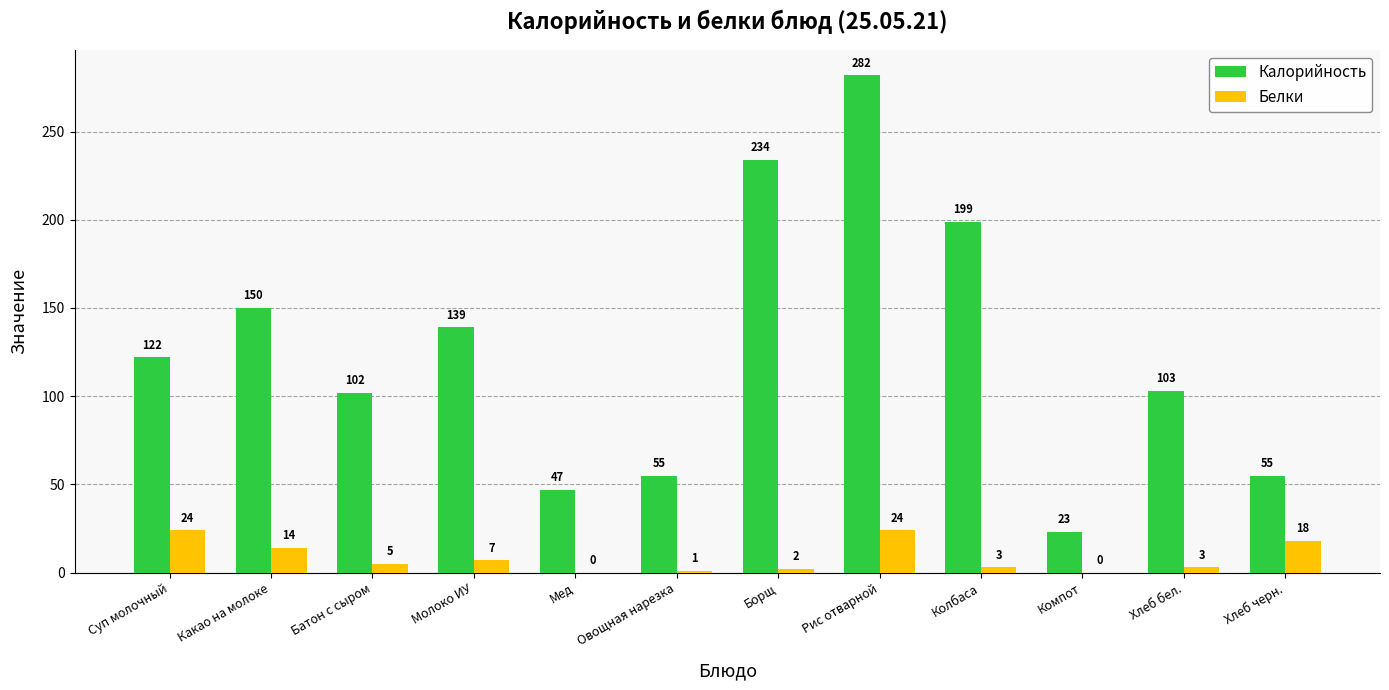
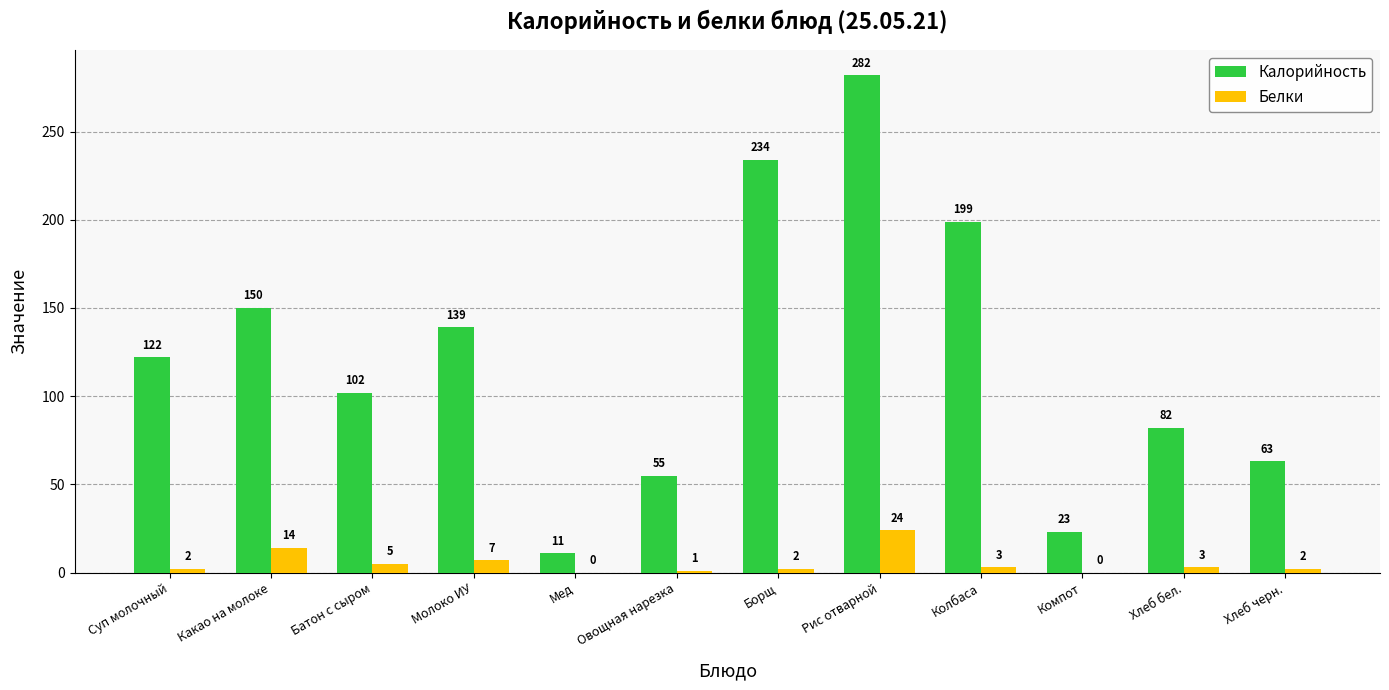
  {
    "Калорийность": {
      "Суп молочный": 122,
      "Какао на молоке": 150,
      "Батон с сыром": 102,
      "Молоко ИУ": 139,
-     "Мед": 47,
+     "Мед": 11,
      "Овощная нарезка": 55,
      "Борщ": 234,
      "Рис отварной": 282,
      "Колбаса": 199,
      "Компот": 23,
-     "Хлеб бел.": 103,
-     "Хлеб черн.": 55
+     "Хлеб бел.": 82,
+     "Хлеб черн.": 63
    },
    "Белки": {
-     "Суп молочный": 24,
+     "Суп молочный": 2,
      "Какао на молоке": 14,
      "Батон с сыром": 5,
      "Молоко ИУ": 7,
      "Мед": 0,
      "Овощная нарезка": 1,
      "Борщ": 2,
      "Рис отварной": 24,
      "Колбаса": 3,
      "Компот": 0,
      "Хлеб бел.": 3,
-     "Хлеб черн.": 18
+     "Хлеб черн.": 2
    }
  }
